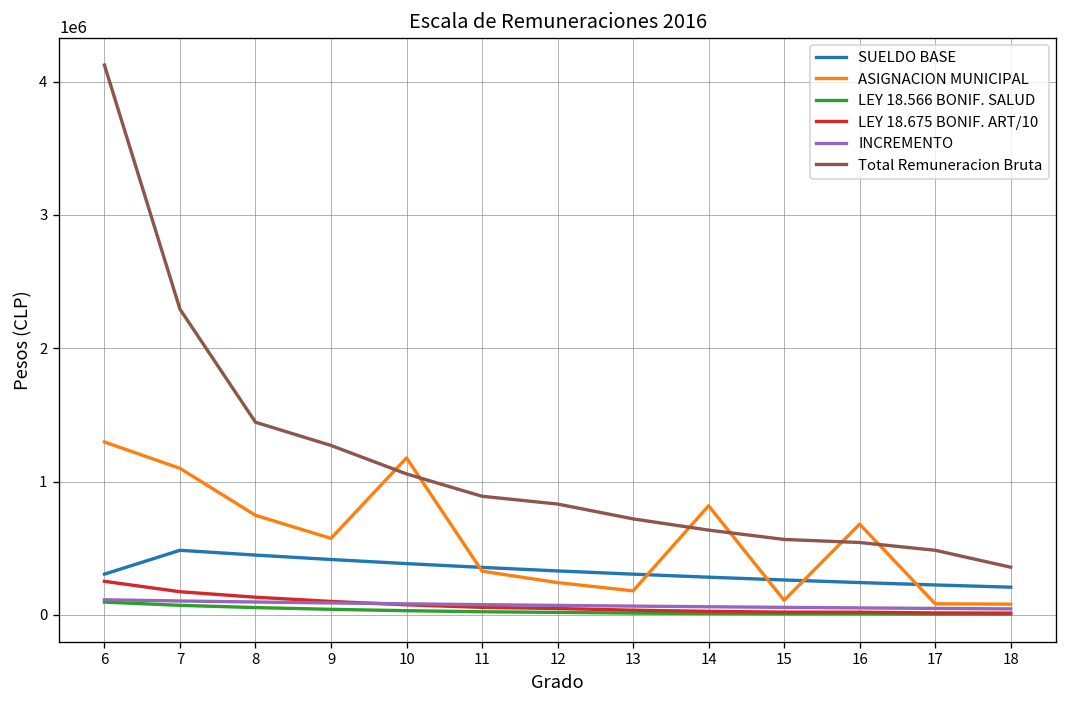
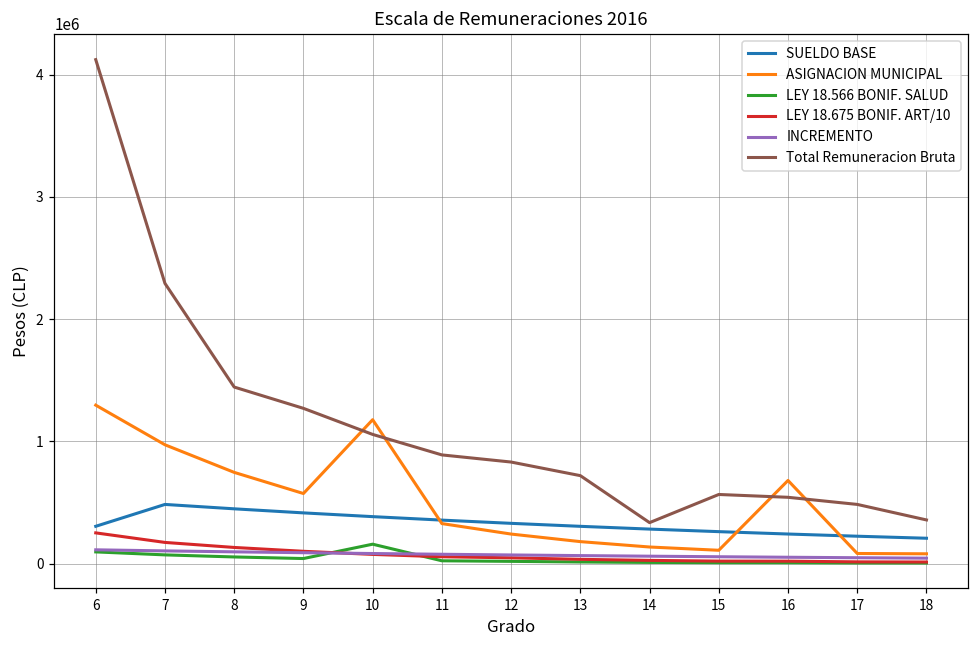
  {
    "SUELDO BASE": {
      "6": 310000,
      "7": 480000,
      "8": 450000,
      "9": 420000,
      "10": 380000,
      "11": 360000,
      "12": 330000,
      "13": 310000,
      "14": 280000,
      "15": 260000,
      "16": 240000,
      "17": 220000,
      "18": 210000
    },
    "ASIGNACION MUNICIPAL": {
      "6": 1300000,
-     "7": 1100000,
+     "7": 970000,
      "8": 750000,
      "9": 570000,
      "10": 1180000,
      "11": 330000,
      "12": 240000,
      "13": 180000,
-     "14": 820000,
+     "14": 140000,
      "15": 110000,
      "16": 680000,
      "17": 80000,
      "18": 80000
    },
    "LEY 18.566 BONIF. SALUD": {
      "7": 70000,
      "8": 50000,
      "9": 40000,
-     "10": 30000,
+     "10": 160000,
      "11": 20000,
      "12": 20000
    },
    "LEY 18.675 BONIF. ART/10": {
      "6": 250000,
      "7": 170000,
      "8": 130000,
      "12": 50000
    },
    "INCREMENTO": {
      "7": 100000,
      "8": 100000,
      "12": 70000,
      "13": 70000,
      "14": 60000,
      "15": 60000,
      "16": 50000,
      "17": 50000,
      "18": 40000
    },
    "Total Remuneracion Bruta": {
      "6": 4120000,
      "7": 2290000,
      "8": 1440000,
      "9": 1270000,
      "10": 1060000,
      "11": 890000,
      "12": 830000,
      "13": 720000,
-     "14": 640000,
+     "14": 340000,
      "15": 570000,
      "16": 540000,
      "17": 480000,
      "18": 360000
    }
  }
